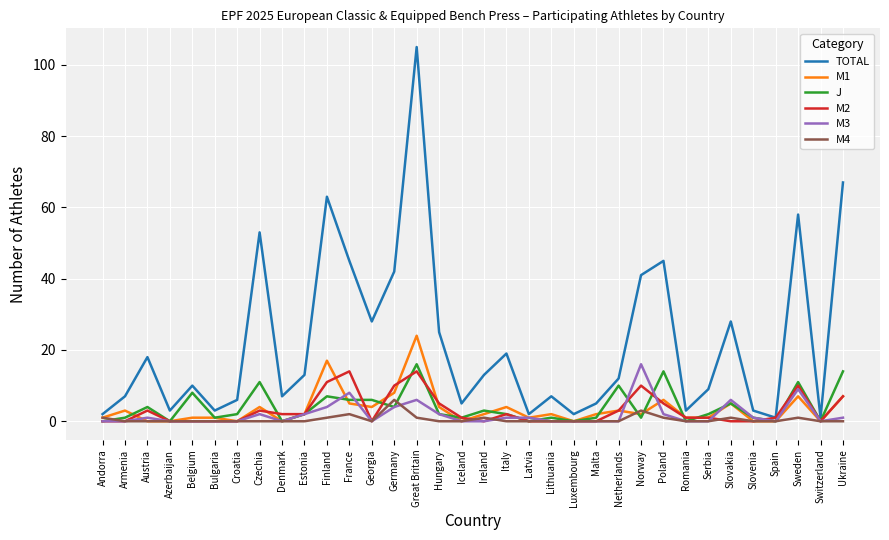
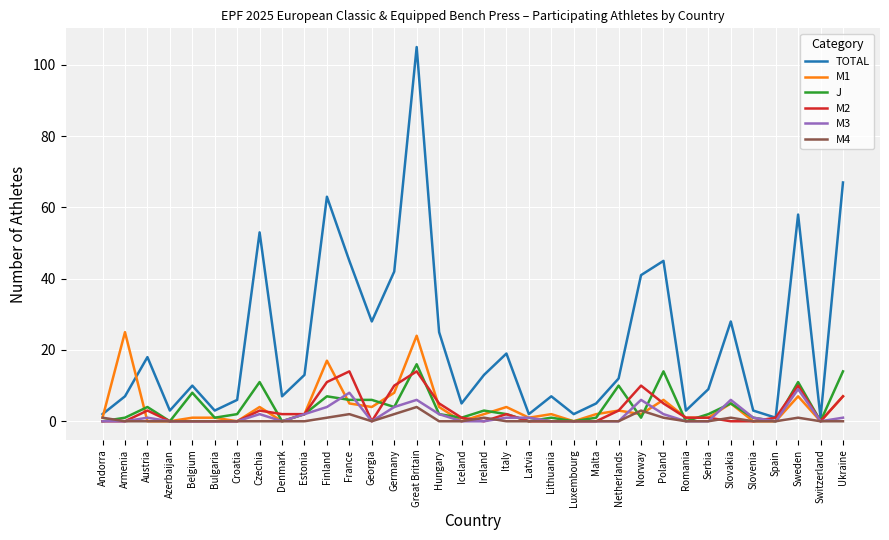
  {
    "TOTAL": {
      "Andorra": 2,
      "Armenia": 7,
      "Austria": 18,
      "Azerbaijan": 3,
      "Belgium": 10,
      "Bulgaria": 3,
      "Croatia": 6,
      "Czechia": 53,
      "Denmark": 7,
      "Estonia": 13,
      "Finland": 63,
      "France": 45,
      "Georgia": 28,
      "Germany": 42,
      "Great Britain": 105,
      "Hungary": 25,
      "Iceland": 5,
      "Ireland": 13,
      "Italy": 19,
      "Latvia": 2,
      "Lithuania": 7,
      "Luxembourg": 2,
      "Malta": 5,
      "Netherlands": 12,
      "Norway": 41,
      "Poland": 45,
      "Romania": 3,
      "Serbia": 9,
      "Slovakia": 28,
      "Slovenia": 3,
      "Sweden": 58,
      "Switzerland": 1,
      "Ukraine": 67
    },
    "M1": {
-     "Armenia": 3,
+     "Armenia": 25,
      "Belgium": 1,
      "Czechia": 4,
      "Finland": 17,
      "France": 5,
      "Georgia": 4,
      "Germany": 8,
      "Great Britain": 24,
      "Hungary": 4,
      "Ireland": 2,
      "Italy": 4,
      "Lithuania": 2,
      "Malta": 2,
      "Norway": 2,
      "Poland": 6,
      "Sweden": 7
    },
    "J": {
      "Armenia": 1,
      "Austria": 4,
      "Belgium": 8,
      "Croatia": 2,
      "Czechia": 11,
      "Finland": 7,
      "France": 6,
      "Georgia": 6,
      "Great Britain": 16,
      "Ireland": 3,
      "Lithuania": 1,
      "Malta": 1,
      "Netherlands": 10,
      "Norway": 1,
      "Poland": 14,
      "Serbia": 2,
      "Sweden": 11,
      "Ukraine": 14
    },
    "M2": {
      "Austria": 3,
      "Czechia": 3,
      "Denmark": 2,
      "Finland": 11,
      "France": 14,
      "Germany": 10,
      "Great Britain": 14,
      "Hungary": 5,
      "Norway": 10,
      "Poland": 5,
      "Slovakia": 0,
      "Sweden": 10
    },
    "M3": {
      "Austria": 1,
      "Czechia": 2,
      "Finland": 4,
      "France": 8,
      "Great Britain": 6,
      "Italy": 1,
-     "Norway": 16,
+     "Norway": 6,
      "Poland": 2,
      "Slovakia": 6,
      "Sweden": 9,
      "Ukraine": 1
    },
    "M4": {
      "Czechia": 0,
      "Estonia": 0,
      "Finland": 1,
      "France": 2,
-     "Germany": 6,
-     "Great Britain": 1,
+     "Germany": 2,
+     "Great Britain": 4,
      "Hungary": 0,
      "Ireland": 1,
      "Italy": 0,
      "Norway": 3,
      "Poland": 1,
      "Slovakia": 1,
      "Sweden": 1,
      "Ukraine": 0
    }
  }
